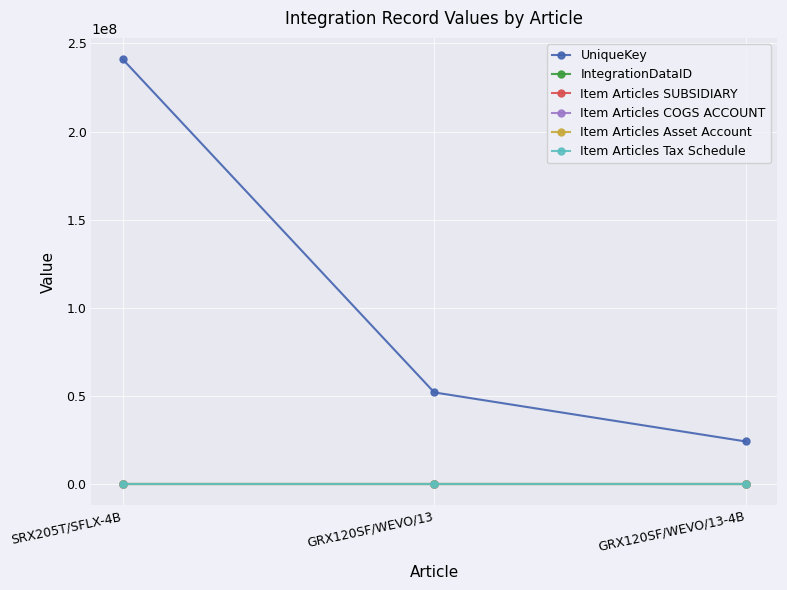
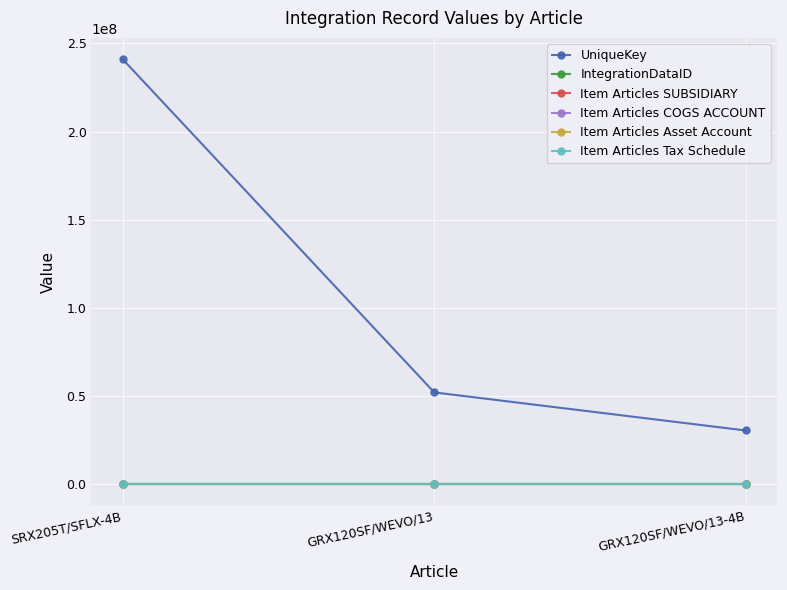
  {
    "UniqueKey": {
      "SRX205T/SFLX-4B": 241000000,
      "GRX120SF/WEVO/13": 52000000,
-     "GRX120SF/WEVO/13-4B": 24000000
+     "GRX120SF/WEVO/13-4B": 30000000
    },
    "Item Articles Tax Schedule": {
      "SRX205T/SFLX-4B": 0,
      "GRX120SF/WEVO/13": 0,
      "GRX120SF/WEVO/13-4B": 0
    }
  }
